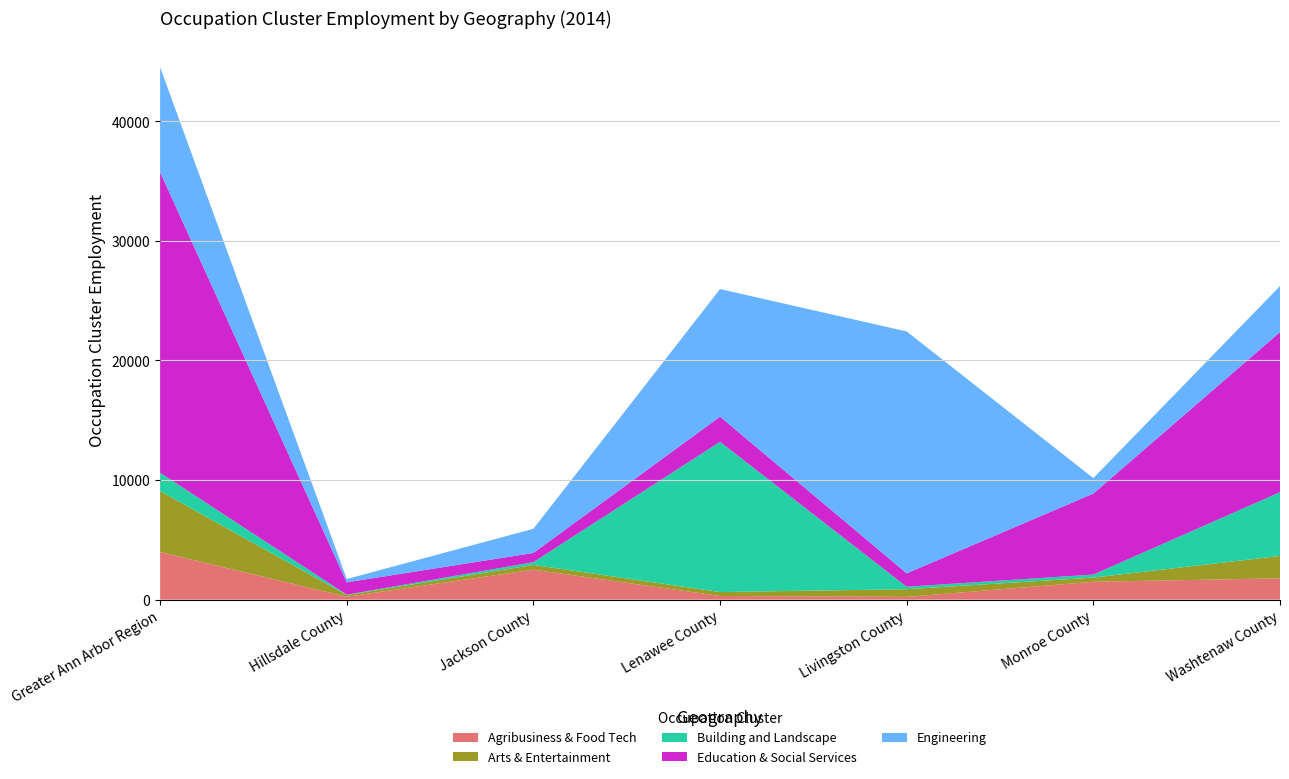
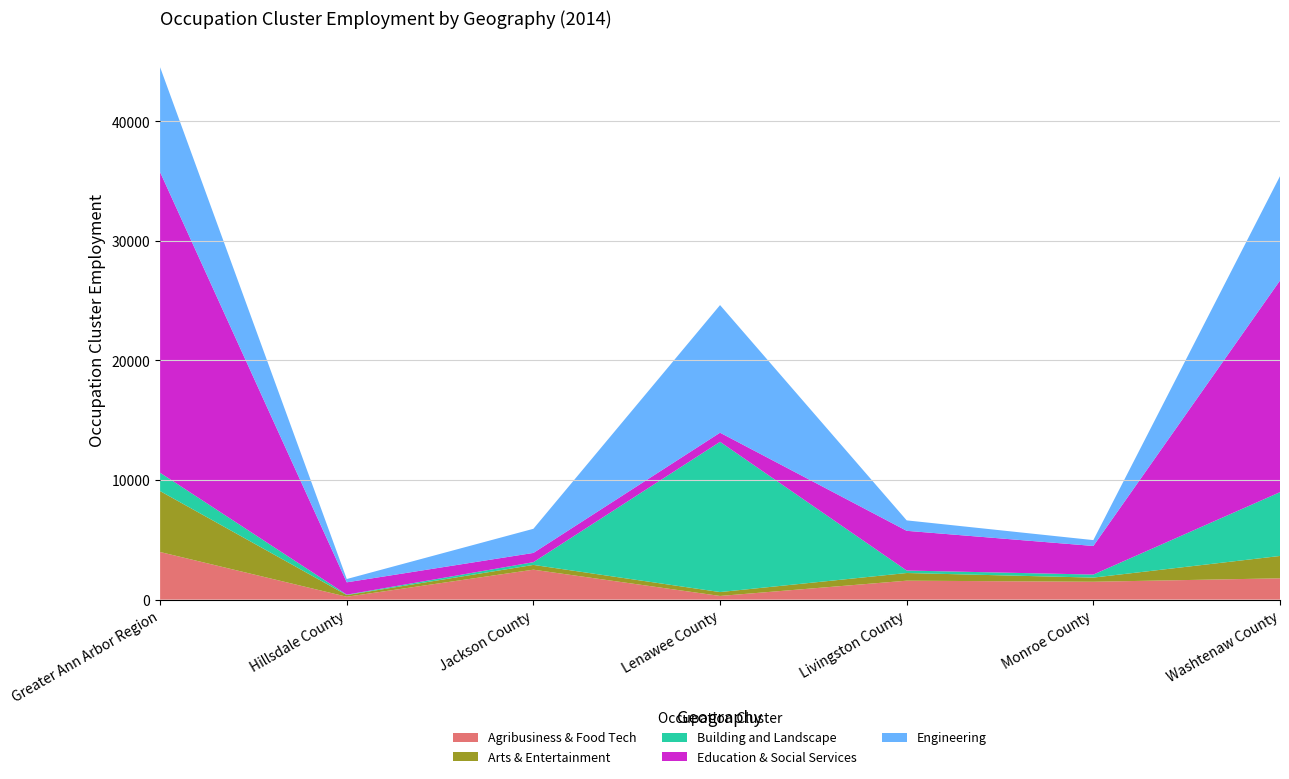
  {
    "Agribusiness & Food Tech": {
      "Greater Ann Arbor Region": 4000,
      "Jackson County": 2500,
      "Lenawee County": 300,
-     "Livingston County": 200,
+     "Livingston County": 1600,
      "Monroe County": 1500,
      "Washtenaw County": 1800
    },
    "Arts & Entertainment": {
      "Greater Ann Arbor Region": 5100,
      "Jackson County": 400,
      "Lenawee County": 300,
      "Monroe County": 300,
      "Washtenaw County": 1900
    },
    "Building and Landscape": {
      "Greater Ann Arbor Region": 1500,
      "Jackson County": 200,
      "Lenawee County": 12600,
      "Monroe County": 300,
      "Washtenaw County": 5300
    },
    "Education & Social Services": {
      "Greater Ann Arbor Region": 25100,
      "Hillsdale County": 1000,
      "Jackson County": 800,
-     "Lenawee County": 2100,
-     "Livingston County": 1100,
-     "Monroe County": 6800,
-     "Washtenaw County": 13400
+     "Lenawee County": 800,
+     "Livingston County": 3300,
+     "Monroe County": 2400,
+     "Washtenaw County": 17700
    },
    "Engineering": {
      "Greater Ann Arbor Region": 8800,
      "Hillsdale County": 300,
      "Jackson County": 2000,
      "Lenawee County": 10700,
-     "Livingston County": 20200,
-     "Monroe County": 1300,
-     "Washtenaw County": 3800
+     "Livingston County": 900,
+     "Monroe County": 500,
+     "Washtenaw County": 8700
    }
  }
